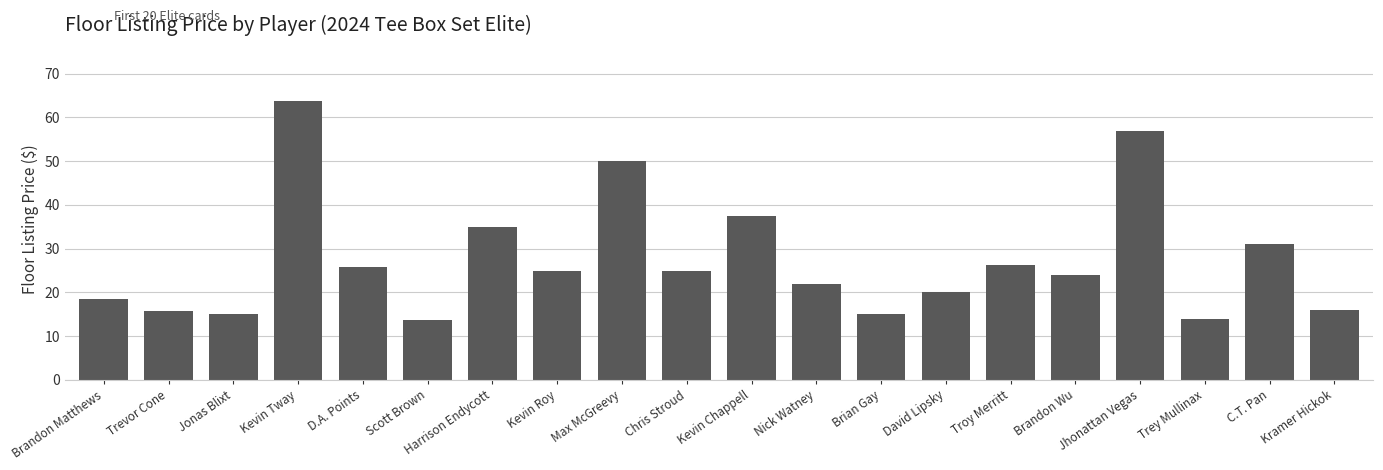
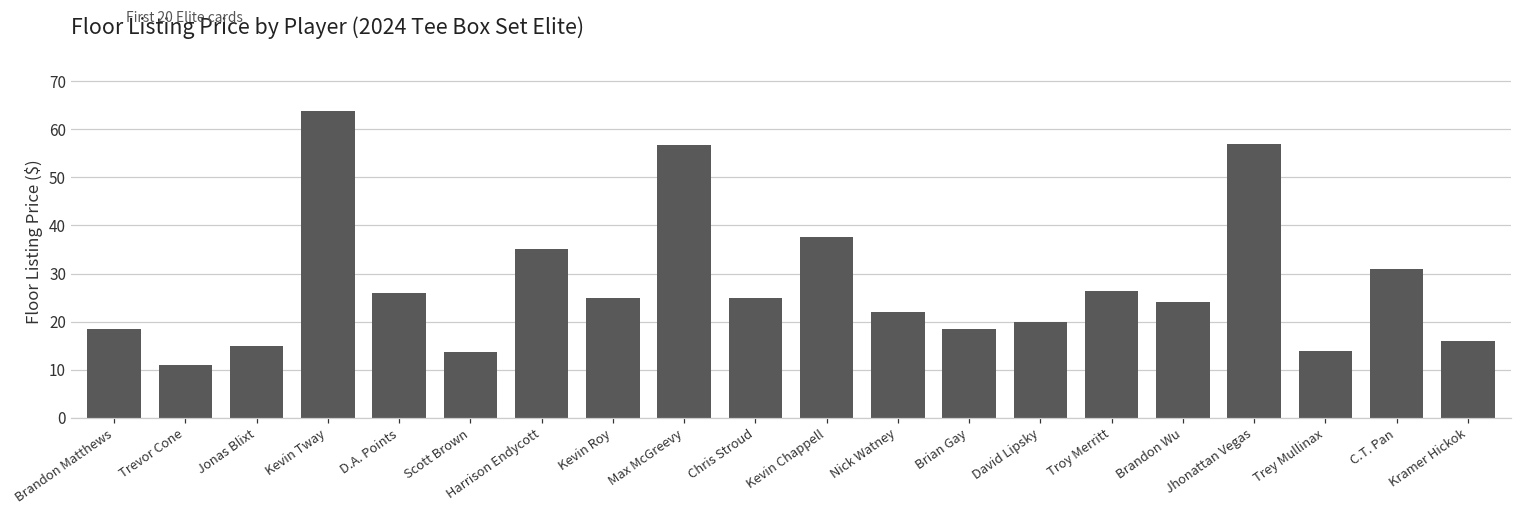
  {
    "Brandon Matthews": 18,
-   "Trevor Cone": 16,
+   "Trevor Cone": 11,
    "Jonas Blixt": 15,
    "Kevin Tway": 64,
    "D.A. Points": 26,
    "Scott Brown": 14,
    "Harrison Endycott": 35,
    "Kevin Roy": 25,
-   "Max McGreevy": 50,
+   "Max McGreevy": 57,
    "Chris Stroud": 25,
    "Kevin Chappell": 38,
    "Nick Watney": 22,
-   "Brian Gay": 15,
+   "Brian Gay": 19,
    "David Lipsky": 20,
    "Troy Merritt": 26,
    "Brandon Wu": 24,
    "Jhonattan Vegas": 57,
    "Trey Mullinax": 14,
    "C.T. Pan": 31,
    "Kramer Hickok": 16
  }
